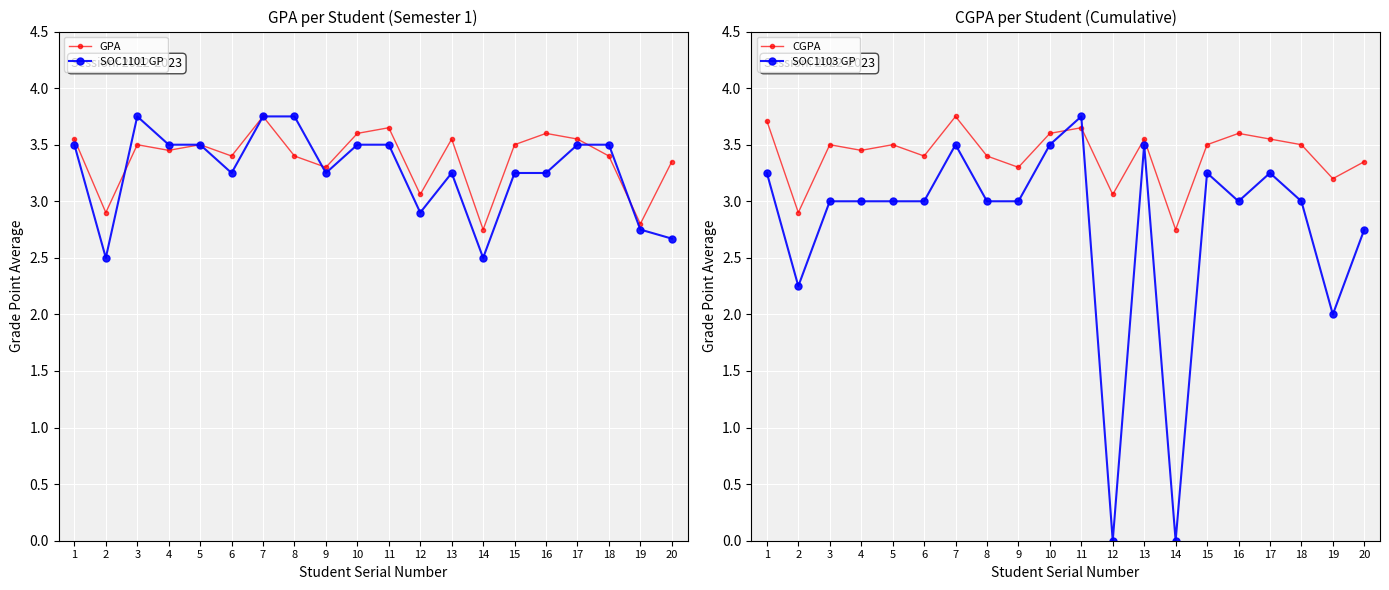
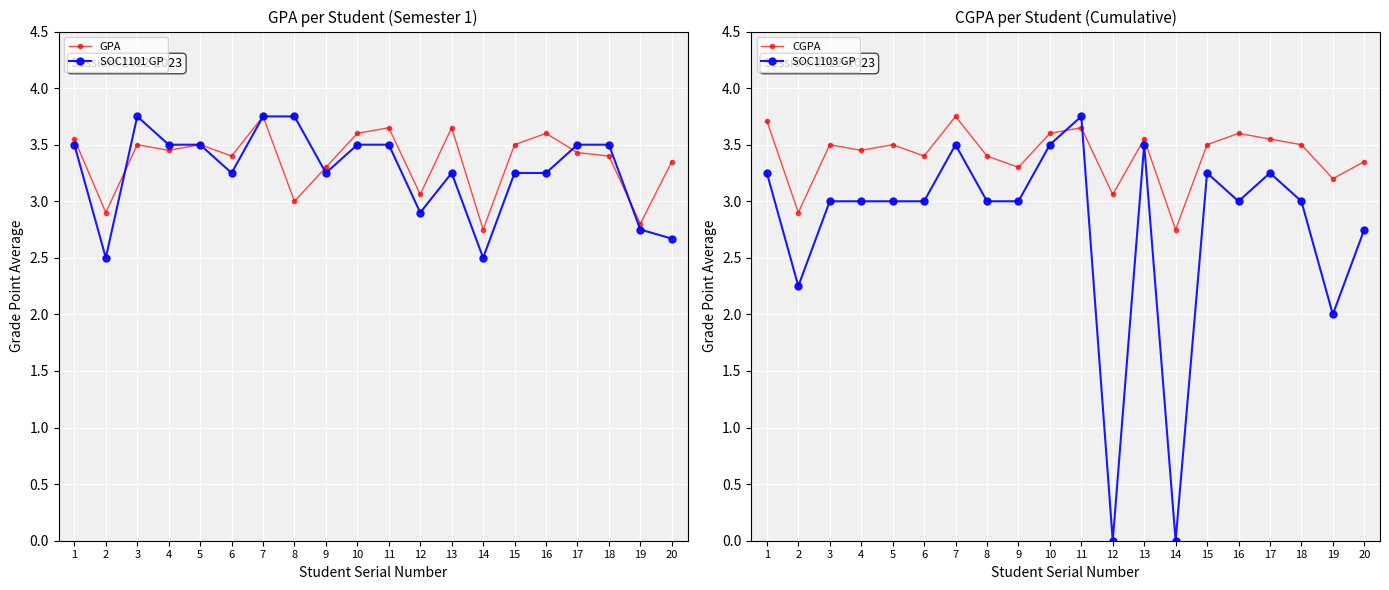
  {
    "GPA per Student (Semester 1)": {
      "GPA": {
        "1": 3.55,
        "2": 2.90,
        "3": 3.50,
        "4": 3.45,
        "6": 3.40,
-       "8": 3.4,
+       "8": 3.0,
        "9": 3.30,
        "10": 3.60,
        "11": 3.65,
        "12": 3.06,
-       "13": 3.55,
+       "13": 3.65,
        "14": 2.75,
        "15": 3.50,
        "16": 3.60,
-       "17": 3.55,
+       "17": 3.43,
        "18": 3.40,
        "19": 2.80,
        "20": 3.35
      },
      "SOC1101 GP": {
        "1": 3.50,
        "2": 2.50,
        "3": 3.75,
        "4": 3.50,
        "6": 3.25,
        "8": 3.75,
        "9": 3.25,
        "10": 3.50,
        "11": 3.50,
        "12": 2.90,
        "13": 3.25,
        "14": 2.50,
        "15": 3.25,
        "16": 3.25,
        "17": 3.50,
        "18": 3.50,
        "19": 2.75,
        "20": 2.67
      }
    },
    "CGPA per Student (Cumulative)": {
      "CGPA": {
        "1": 3.71,
        "2": 2.90,
        "3": 3.50,
        "4": 3.45,
        "5": 3.50,
        "6": 3.40,
        "7": 3.75,
        "8": 3.40,
        "9": 3.30,
        "10": 3.60,
        "11": 3.65,
        "12": 3.06,
        "13": 3.55,
        "14": 2.75,
        "15": 3.50,
        "16": 3.60,
        "17": 3.55,
        "18": 3.50,
        "19": 3.20,
        "20": 3.35
      },
      "SOC1103 GP": {
        "1": 3.25,
        "2": 2.25,
        "3": 3.00,
        "4": 3.00,
        "5": 3.00,
        "6": 3.00,
        "7": 3.50,
        "8": 3.00,
        "9": 3.00,
        "10": 3.50,
        "11": 3.75,
        "12": 0.00,
        "13": 3.50,
        "14": 0.00,
        "15": 3.25,
        "16": 3.00,
        "17": 3.25,
        "18": 3.00,
        "19": 2.00,
        "20": 2.75
      }
    }
  }
